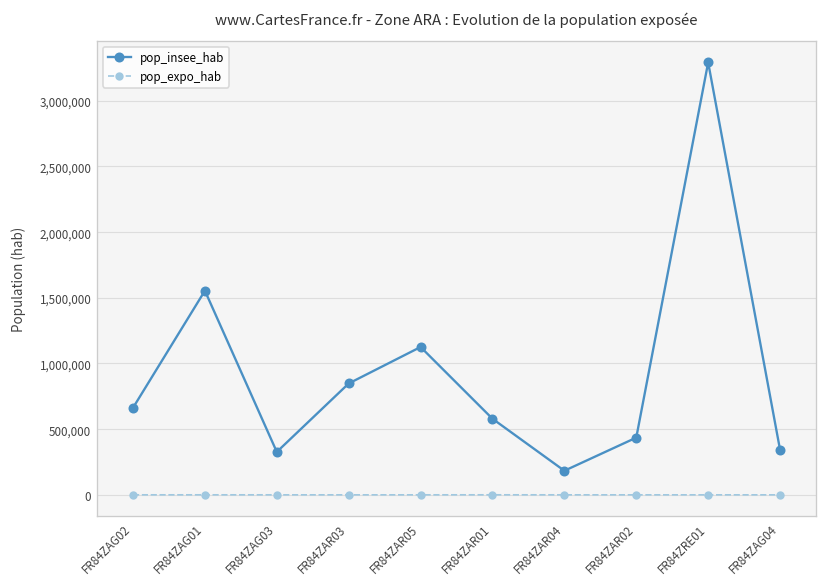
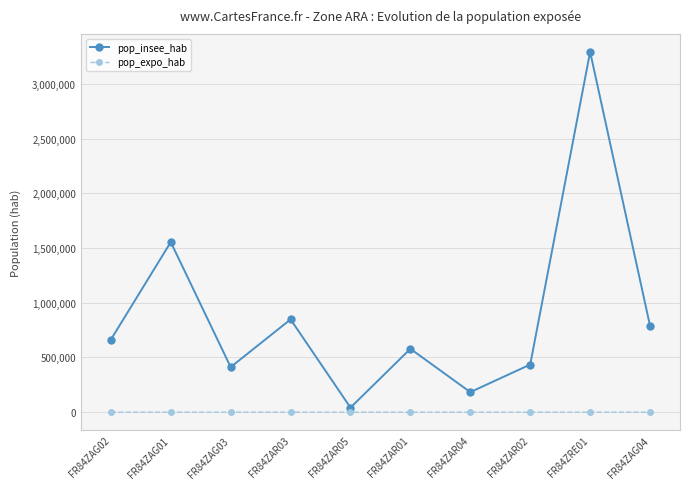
  {
    "pop_insee_hab": {
      "FR84ZAG02": "660,000",
      "FR84ZAG01": "1,550,000",
-     "FR84ZAG03": "330,000",
+     "FR84ZAG03": "410,000",
      "FR84ZAR03": "850,000",
-     "FR84ZAR05": "1,130,000",
+     "FR84ZAR05": "40,000",
      "FR84ZAR01": "580,000",
      "FR84ZAR04": "180,000",
      "FR84ZAR02": "440,000",
      "FR84ZRE01": "3,290,000",
-     "FR84ZAG04": "340,000"
+     "FR84ZAG04": "790,000"
    },
    "pop_expo_hab": {
      "FR84ZAG02": "0",
      "FR84ZAG01": "0",
      "FR84ZAG03": "0",
      "FR84ZAR03": "0",
      "FR84ZAR05": "0",
      "FR84ZAR01": "0",
      "FR84ZAR04": "0",
      "FR84ZAR02": "0",
      "FR84ZRE01": "0",
      "FR84ZAG04": "0"
    }
  }
